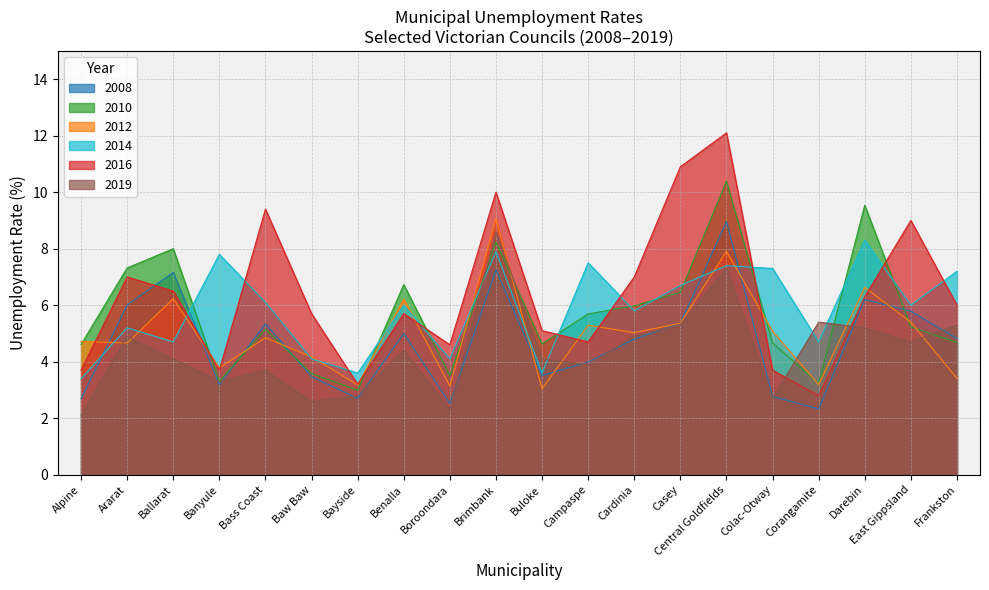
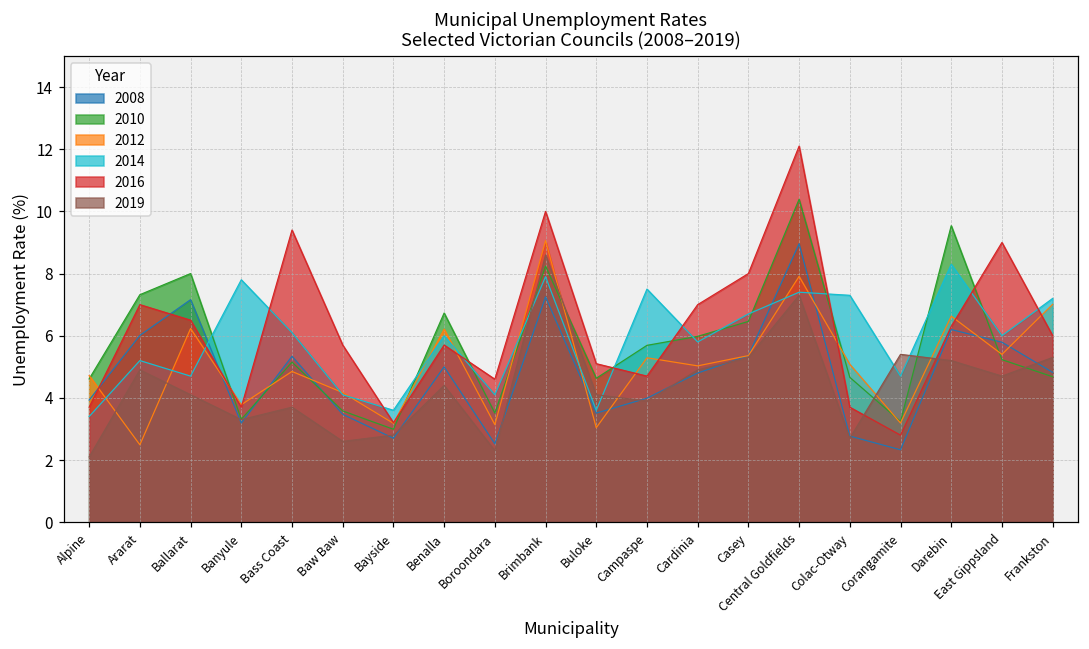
  {
    "2008": {
-     "Alpine": 2.7,
+     "Alpine": 3.9,
      "Ararat": 6.0,
      "Ballarat": 7.2,
      "Banyule": 3.2,
      "Bass Coast": 5.3,
      "Baw Baw": 3.5,
      "Bayside": 2.7,
      "Benalla": 5.0,
      "Boroondara": 2.5,
      "Brimbank": 7.3,
      "Cardinia": 4.8,
      "Central Goldfields": 9.0,
      "Corangamite": 2.3,
      "Darebin": 6.2,
      "East Gippsland": 5.8,
      "Frankston": 4.8
    },
    "2010": {
      "Alpine": 4.6,
      "Ararat": 7.3,
      "Ballarat": 8.0,
      "Bass Coast": 5.2,
      "Baw Baw": 3.6,
      "Bayside": 3.0,
      "Benalla": 6.7,
      "Boroondara": 3.5,
      "Brimbank": 8.2,
      "Buloke": 4.6,
      "Campaspe": 5.7,
      "Cardinia": 6.0,
      "Casey": 6.5,
      "Central Goldfields": 10.4,
      "Colac-Otway": 4.7,
      "Darebin": 9.5,
      "East Gippsland": 5.2,
      "Frankston": 4.7
    },
    "2012": {
      "Alpine": 4.7,
-     "Ararat": 4.7,
+     "Ararat": 2.5,
      "Ballarat": 6.2,
      "Bass Coast": 4.9,
      "Benalla": 6.2,
      "Boroondara": 3.1,
      "Brimbank": 9.1,
      "Buloke": 3.0,
      "Campaspe": 5.3,
      "Cardinia": 5.0,
      "Central Goldfields": 7.9,
      "Colac-Otway": 5.1,
      "Darebin": 6.6,
      "East Gippsland": 5.4,
-     "Frankston": 3.4
+     "Frankston": 7.0
    },
    "2014": {
      "Alpine": 3.4,
      "Ararat": 5.2,
      "Ballarat": 4.7,
      "Banyule": 7.8,
      "Bass Coast": 6.1,
      "Bayside": 3.6,
      "Benalla": 6.0,
      "Boroondara": 4.1,
      "Brimbank": 7.9,
      "Campaspe": 7.5,
      "Cardinia": 5.8,
      "Casey": 6.7,
      "Central Goldfields": 7.4,
      "Colac-Otway": 7.3,
      "Corangamite": 4.7,
      "Darebin": 8.3,
      "East Gippsland": 6.0,
      "Frankston": 7.2
    },
    "2016": {
      "Alpine": 3.7,
      "Ararat": 7.0,
      "Ballarat": 6.5,
      "Bass Coast": 9.4,
      "Baw Baw": 5.7,
      "Benalla": 5.7,
      "Boroondara": 4.6,
      "Brimbank": 10.0,
      "Buloke": 5.1,
      "Campaspe": 4.7,
      "Cardinia": 7.0,
-     "Casey": 10.9,
+     "Casey": 8.0,
      "Central Goldfields": 12.1,
      "Colac-Otway": 3.7,
      "Corangamite": 2.8,
      "Darebin": 6.3,
      "East Gippsland": 9.0,
      "Frankston": 6.0
    },
    "2019": {
      "Alpine": 2.1,
      "Ararat": 4.9,
      "Ballarat": 4.1,
      "Bass Coast": 3.7,
      "Baw Baw": 2.6,
      "Bayside": 2.8,
      "Benalla": 4.4,
      "Boroondara": 2.3,
      "Brimbank": 8.6,
      "Buloke": 4.1,
      "Cardinia": 4.9,
      "Central Goldfields": 7.3,
      "Corangamite": 5.4,
      "Darebin": 5.2,
      "East Gippsland": 4.7,
      "Frankston": 5.3
    }
  }
